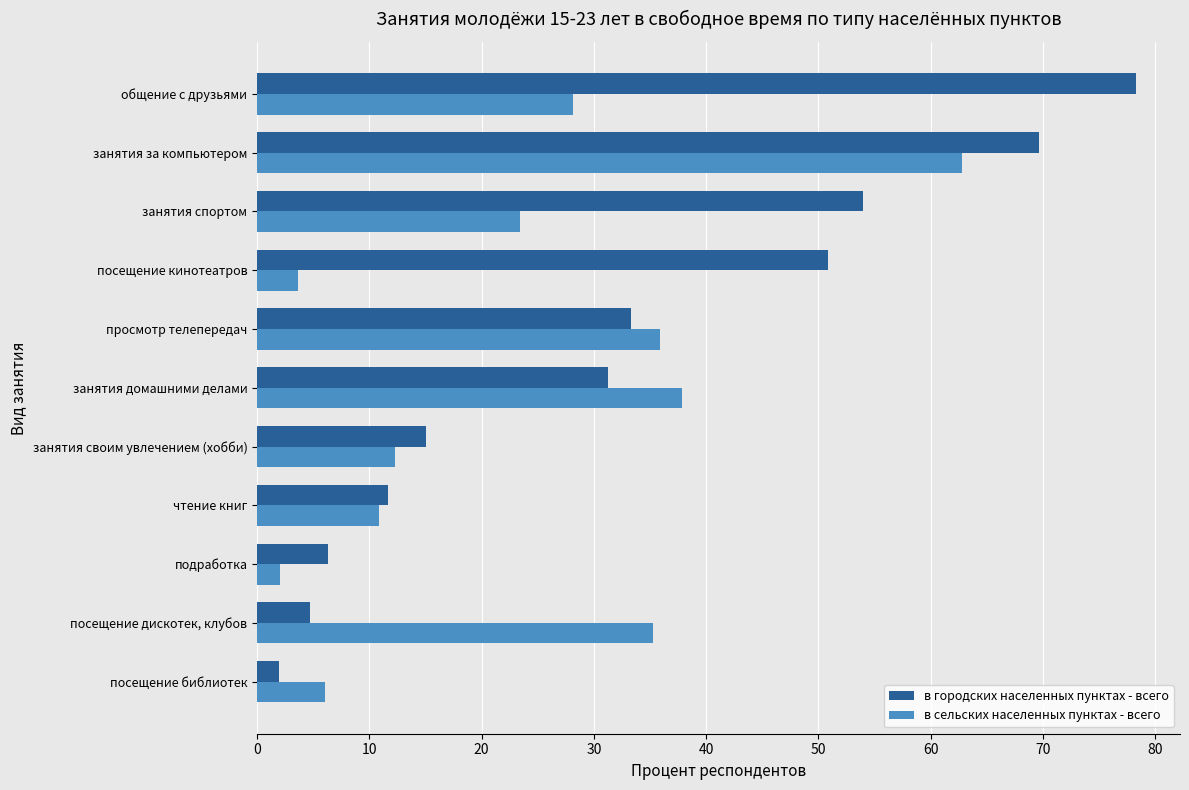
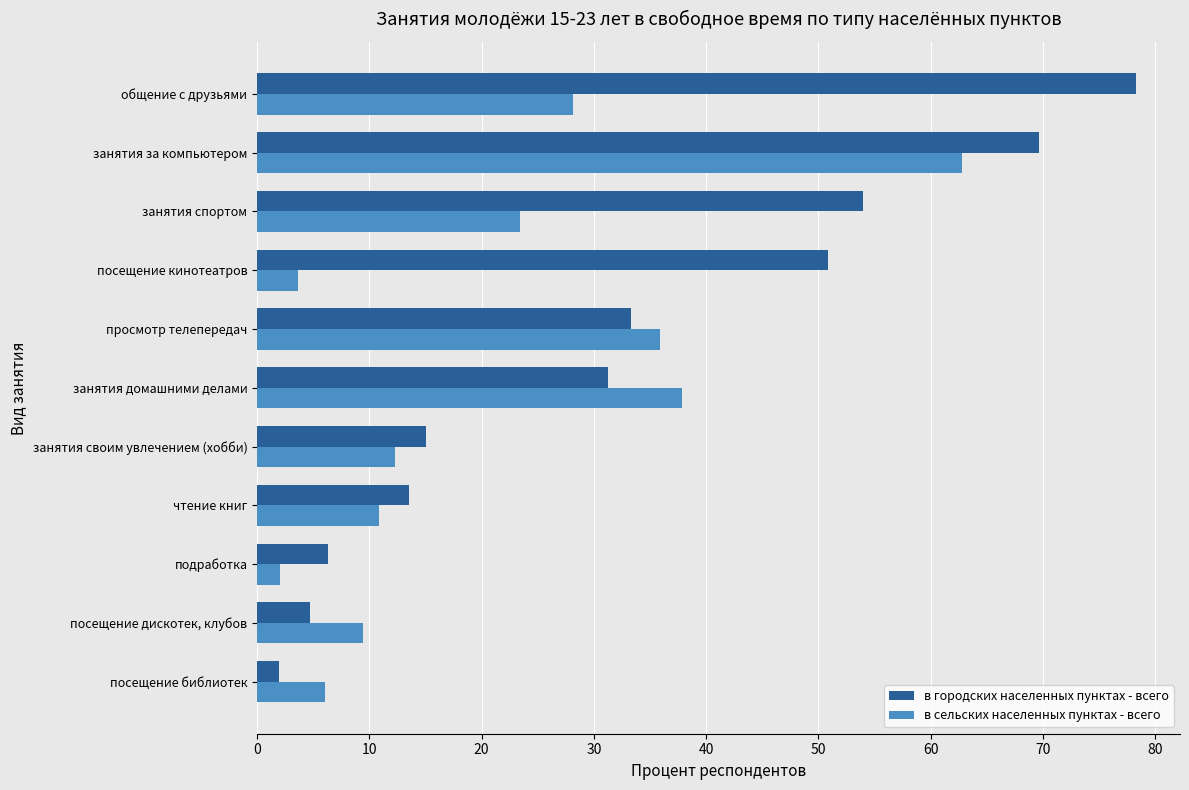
  {
    "в городских населенных пунктах - всего": {
      "общение с друзьями": 78.3,
      "занятия за компьютером": 69.7,
      "занятия спортом": 54.0,
      "посещение кинотеатров": 50.8,
      "просмотр телепередач": 33.3,
      "занятия домашними делами": 31.2,
      "занятия своим увлечением (хобби)": 15.0,
-     "чтение книг": 11.6,
+     "чтение книг": 13.6,
      "подработка": 6.3,
      "посещение дискотек, клубов": 4.7,
      "посещение библиотек": 1.9
    },
    "в сельских населенных пунктах - всего": {
      "общение с друзьями": 28.2,
      "занятия за компьютером": 62.8,
      "занятия спортом": 23.4,
      "посещение кинотеатров": 3.6,
      "просмотр телепередач": 35.9,
      "занятия домашними делами": 37.9,
      "занятия своим увлечением (хобби)": 12.3,
      "чтение книг": 10.8,
      "подработка": 2.0,
-     "посещение дискотек, клубов": 35.2,
+     "посещение дискотек, клубов": 9.4,
      "посещение библиотек": 6.1
    }
  }
